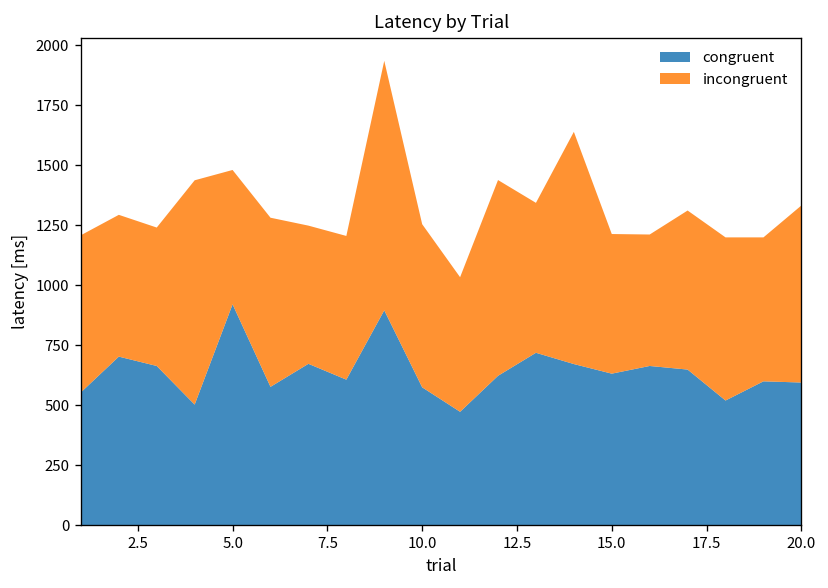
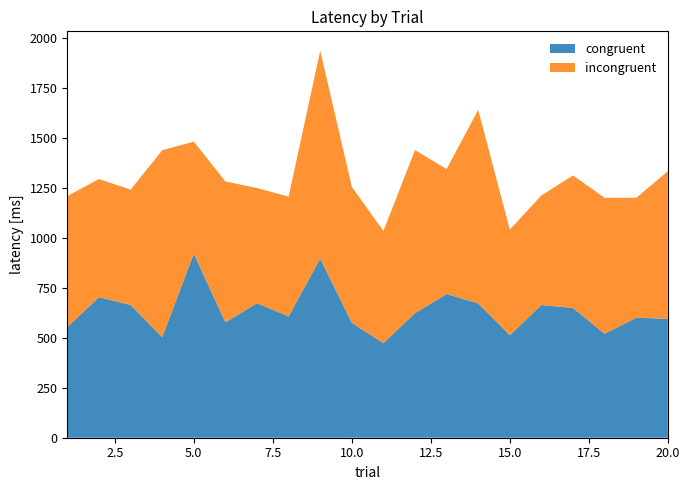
  {
    "congruent": {
      "5.0": 920,
      "10.0": 580,
-     "15.0": 630,
+     "15.0": 510,
      "20.0": 600
    },
    "incongruent": {
      "5.0": 560,
      "10.0": 680,
-     "15.0": 580,
+     "15.0": 530,
      "20.0": 740
    }
  }
